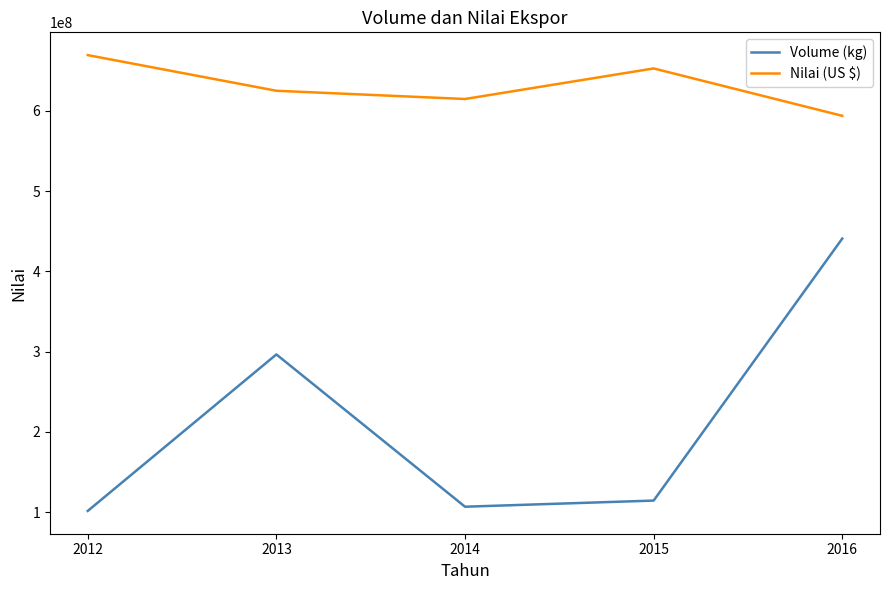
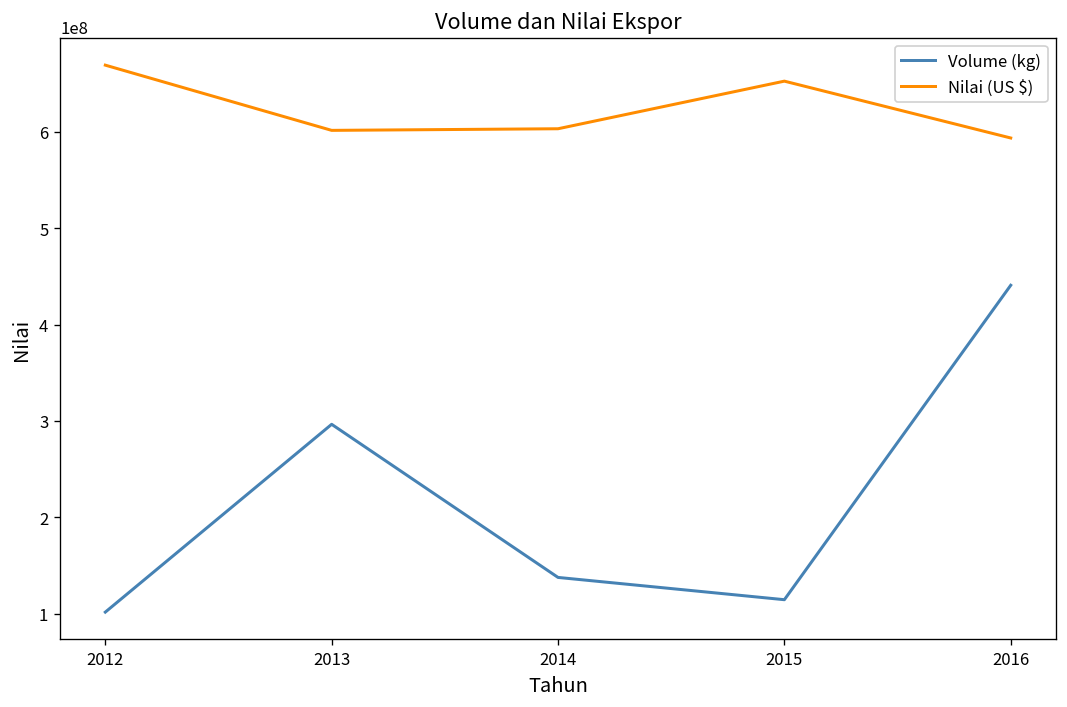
  {
    "Volume (kg)": {
      "2012": 100000000,
      "2013": 300000000,
-     "2014": 110000000,
+     "2014": 140000000,
      "2015": 110000000,
      "2016": 440000000
    },
    "Nilai (US $)": {
      "2012": 670000000,
-     "2013": 620000000,
-     "2014": 610000000,
+     "2013": 600000000,
+     "2014": 600000000,
      "2015": 650000000,
      "2016": 590000000
    }
  }
